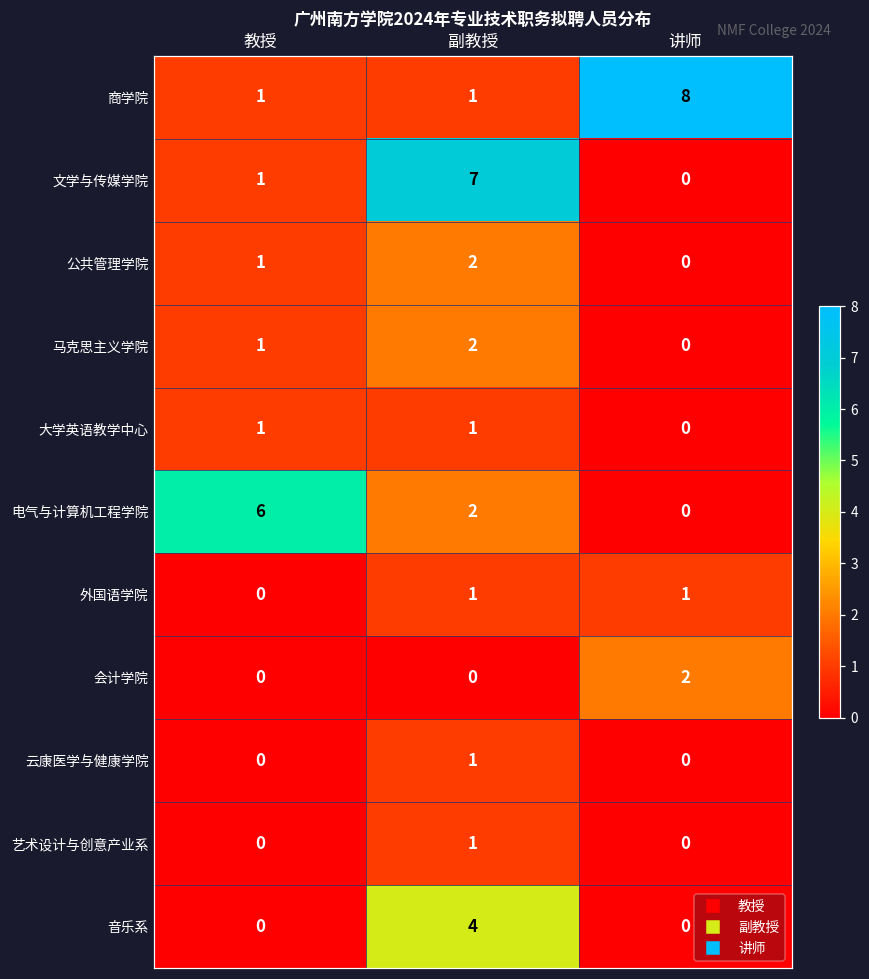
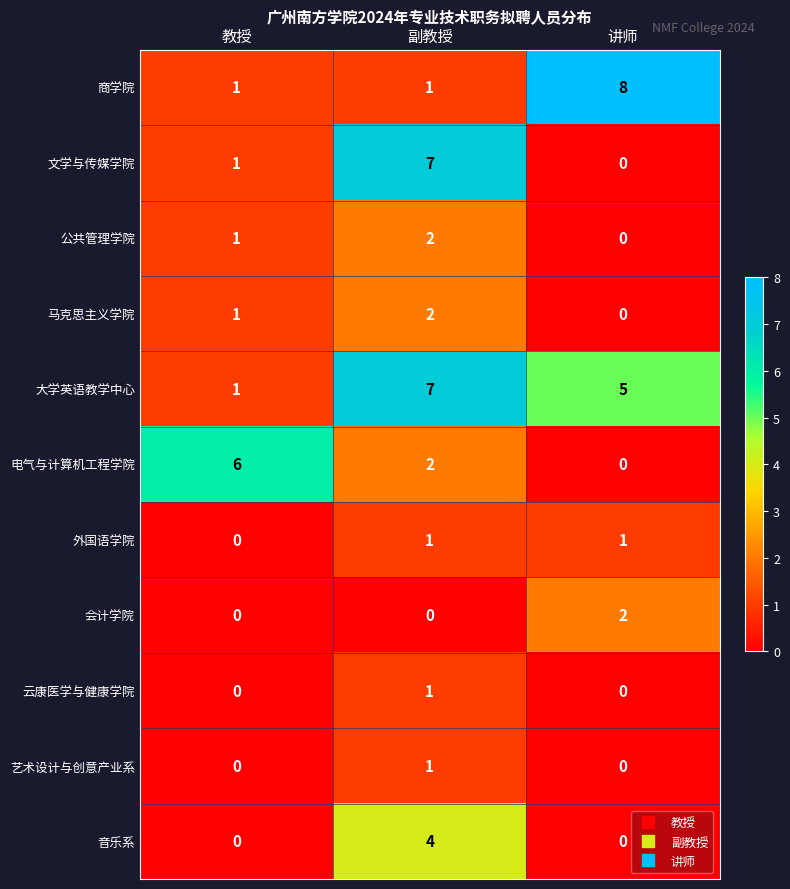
  {
    "商学院": {
      "教授": 1,
      "副教授": 1,
      "讲师": 8
    },
    "文学与传媒学院": {
      "教授": 1,
      "副教授": 7,
      "讲师": 0
    },
    "公共管理学院": {
      "教授": 1,
      "副教授": 2,
      "讲师": 0
    },
    "马克思主义学院": {
      "教授": 1,
      "副教授": 2,
      "讲师": 0
    },
    "大学英语教学中心": {
      "教授": 1,
-     "副教授": 1,
-     "讲师": 0
+     "副教授": 7,
+     "讲师": 5
    },
    "电气与计算机工程学院": {
      "教授": 6,
      "副教授": 2,
      "讲师": 0
    },
    "外国语学院": {
      "教授": 0,
      "副教授": 1,
      "讲师": 1
    },
    "会计学院": {
      "教授": 0,
      "副教授": 0,
      "讲师": 2
    },
    "云康医学与健康学院": {
      "教授": 0,
      "副教授": 1,
      "讲师": 0
    },
    "艺术设计与创意产业系": {
      "教授": 0,
      "副教授": 1,
      "讲师": 0
    },
    "音乐系": {
      "教授": 0,
      "副教授": 4,
      "讲师": 0
    }
  }
